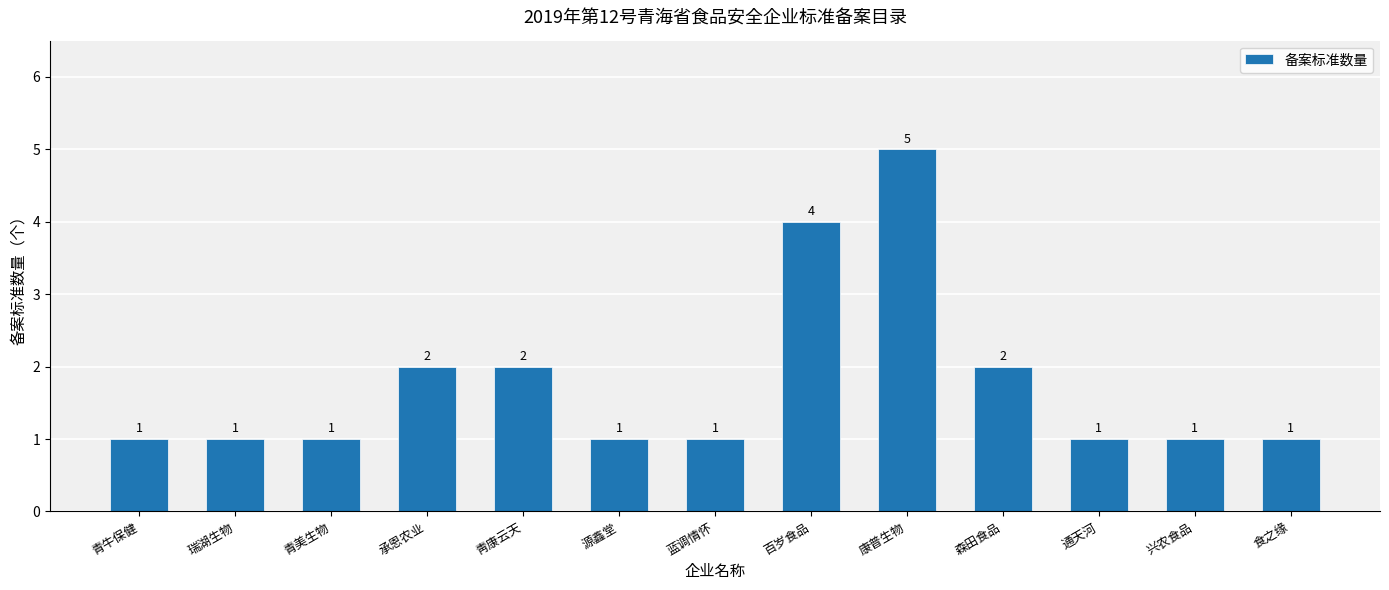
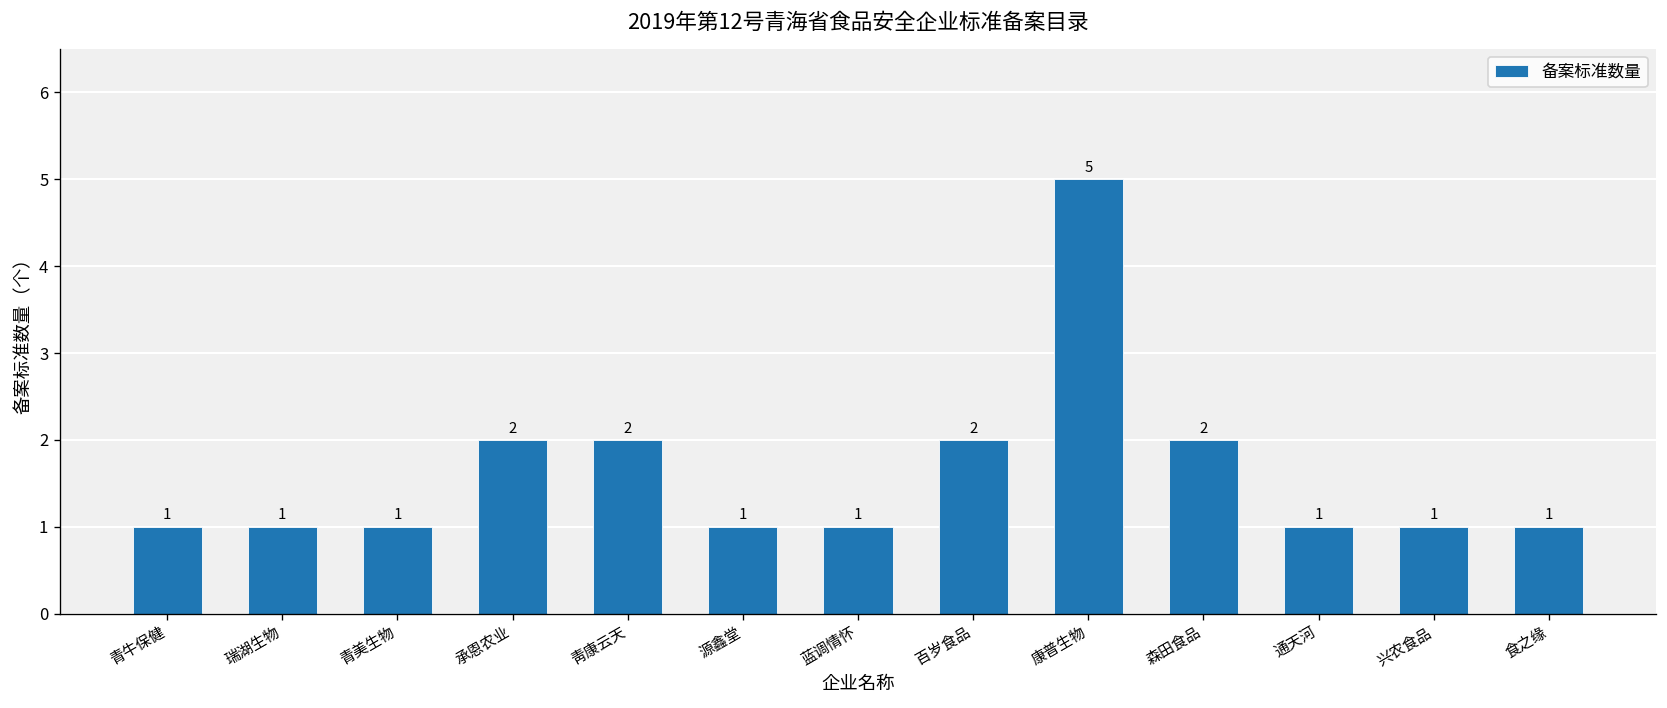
  {
    "青牛保健": 1,
    "瑞湖生物": 1,
    "青美生物": 1,
    "承恩农业": 2,
    "靑康云天": 2,
    "源鑫堂": 1,
    "蓝调情怀": 1,
-   "百岁食品": 4,
+   "百岁食品": 2,
    "康普生物": 5,
    "森田食品": 2,
    "通天河": 1,
    "兴农食品": 1,
    "食之缘": 1
  }
